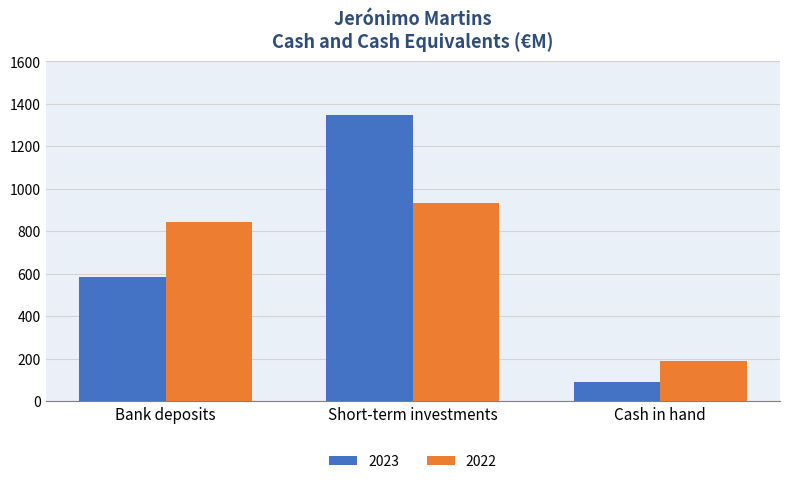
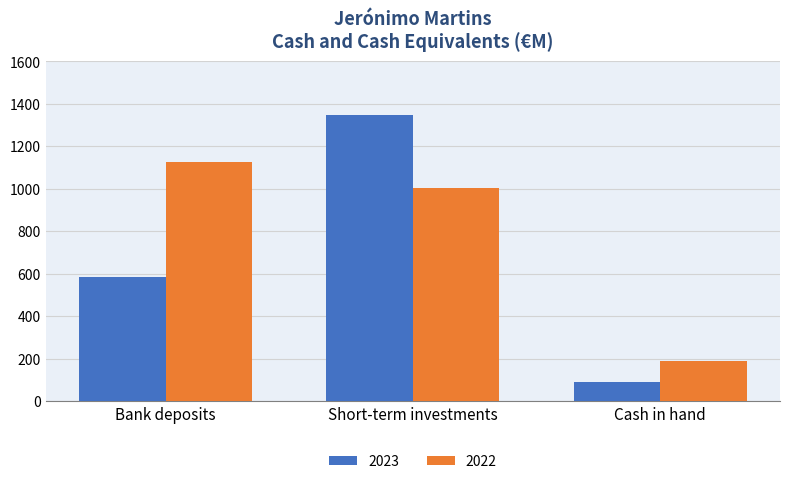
  {
    "2023": {
      "Bank deposits": 590,
      "Short-term investments": 1350,
      "Cash in hand": 90
    },
    "2022": {
-     "Bank deposits": 850,
-     "Short-term investments": 930,
+     "Bank deposits": 1130,
+     "Short-term investments": 1000,
      "Cash in hand": 190
    }
  }
